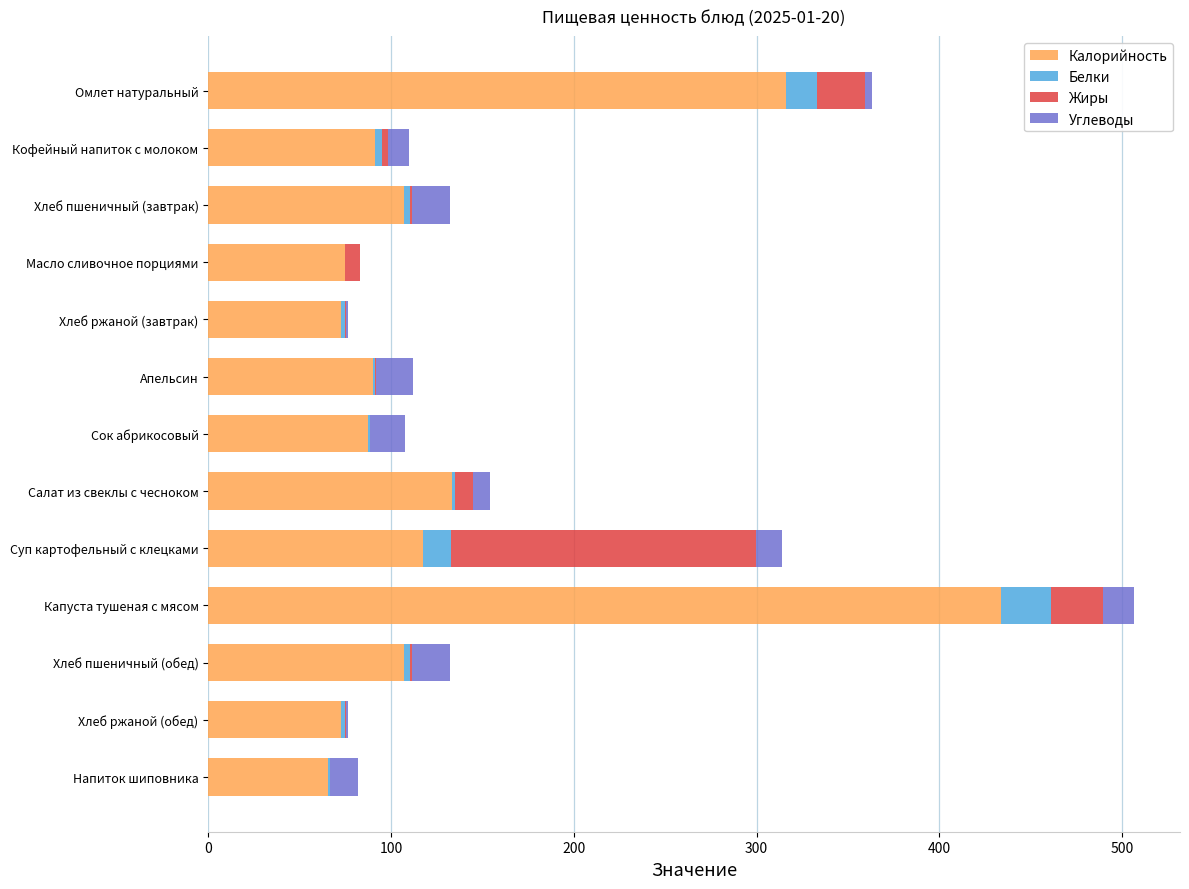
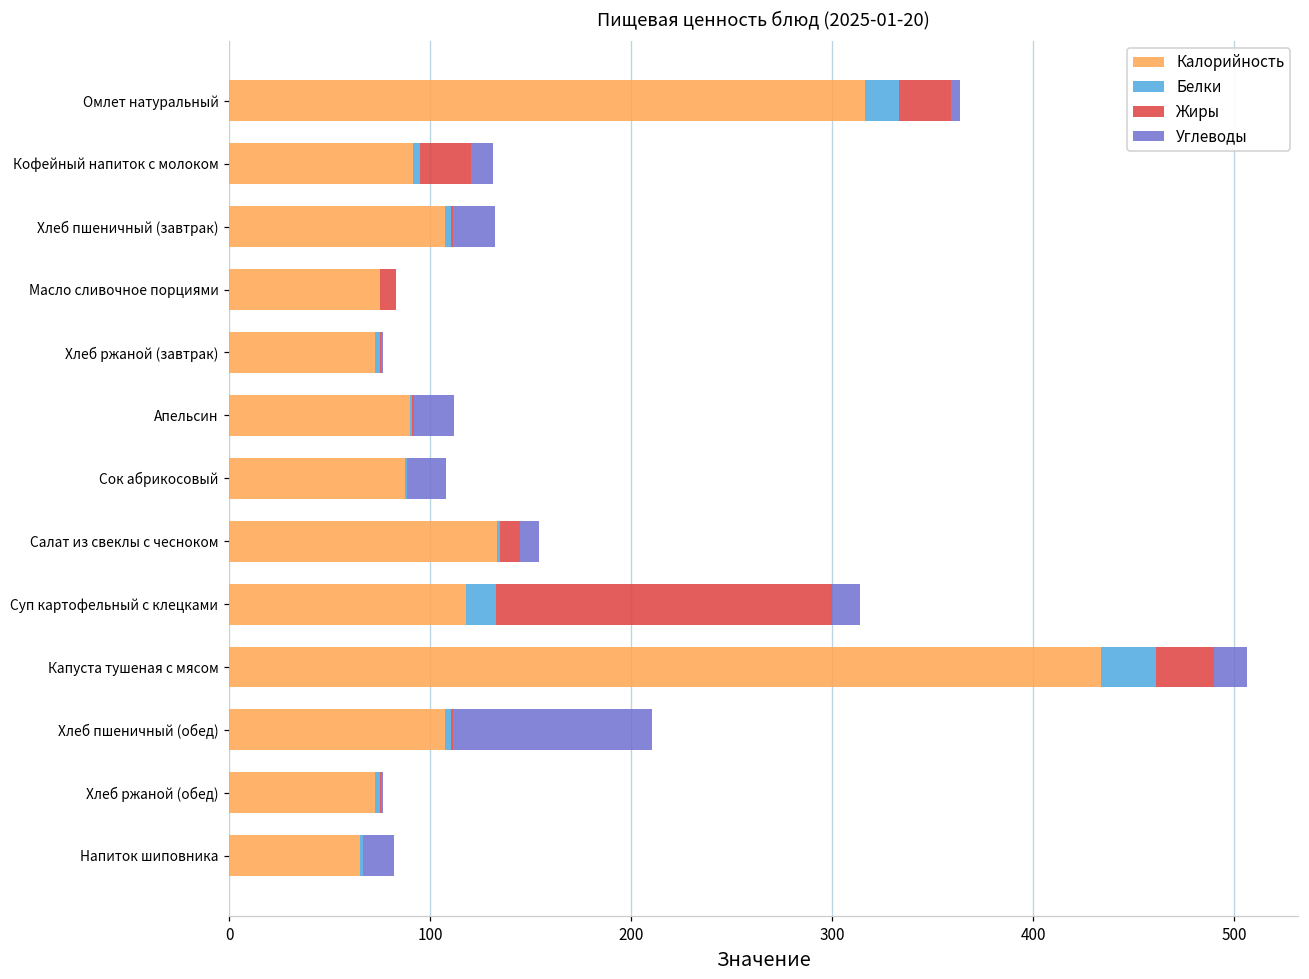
  {
    "Калорийность": {
      "Омлет натуральный": 316,
      "Кофейный напиток с молоком": 91,
      "Хлеб пшеничный (завтрак)": 107,
      "Масло сливочное порциями": 75,
      "Хлеб ржаной (завтрак)": 72,
      "Апельсин": 90,
      "Сок абрикосовый": 87,
      "Салат из свеклы с чесноком": 133,
      "Суп картофельный с клецками": 118,
      "Капуста тушеная с мясом": 434,
      "Хлеб пшеничный (обед)": 107,
      "Хлеб ржаной (обед)": 72,
      "Напиток шиповника": 65
    },
    "Белки": {
      "Омлет натуральный": 17,
      "Кофейный напиток с молоком": 4,
      "Хлеб пшеничный (завтрак)": 3,
      "Хлеб ржаной (завтрак)": 3,
      "Сок абрикосовый": 1,
      "Салат из свеклы с чесноком": 1,
      "Суп картофельный с клецками": 15,
      "Капуста тушеная с мясом": 27,
      "Хлеб пшеничный (обед)": 3,
      "Хлеб ржаной (обед)": 3,
      "Напиток шиповника": 1
    },
    "Жиры": {
      "Омлет натуральный": 26,
-     "Кофейный напиток с молоком": 4,
+     "Кофейный напиток с молоком": 25,
      "Масло сливочное порциями": 8,
      "Сок абрикосовый": 0,
      "Салат из свеклы с чесноком": 10,
      "Суп картофельный с клецками": 167,
      "Капуста тушеная с мясом": 29,
      "Напиток шиповника": 0
    },
    "Углеводы": {
      "Омлет натуральный": 4,
      "Кофейный напиток с молоком": 11,
      "Хлеб пшеничный (завтрак)": 21,
      "Апельсин": 20,
      "Сок абрикосовый": 19,
      "Салат из свеклы с чесноком": 9,
      "Суп картофельный с клецками": 14,
      "Капуста тушеная с мясом": 17,
-     "Хлеб пшеничный (обед)": 21,
+     "Хлеб пшеничный (обед)": 99,
      "Напиток шиповника": 15
    }
  }
